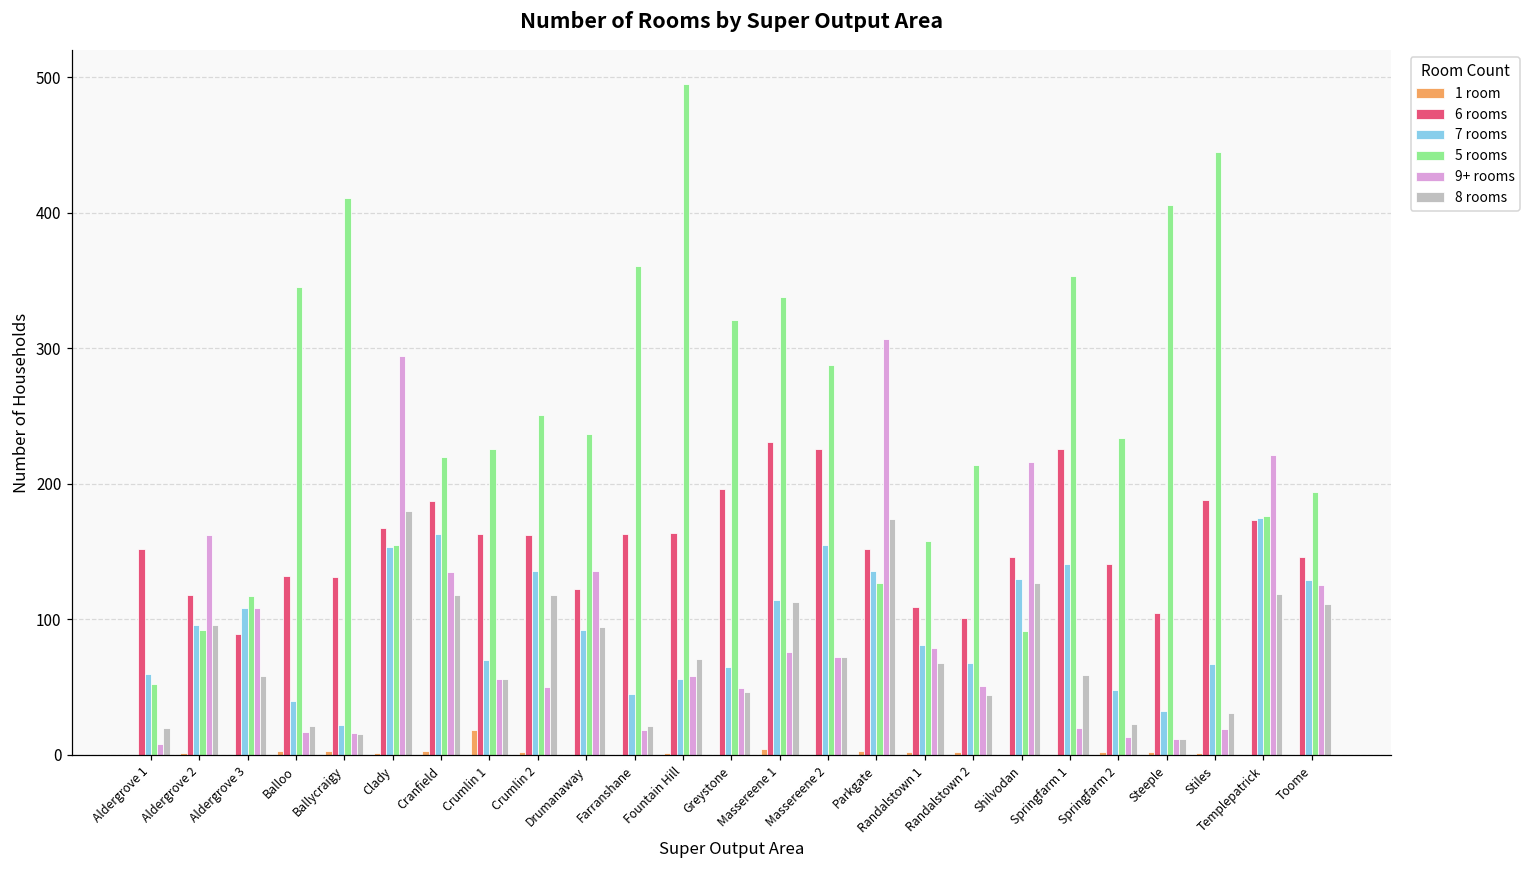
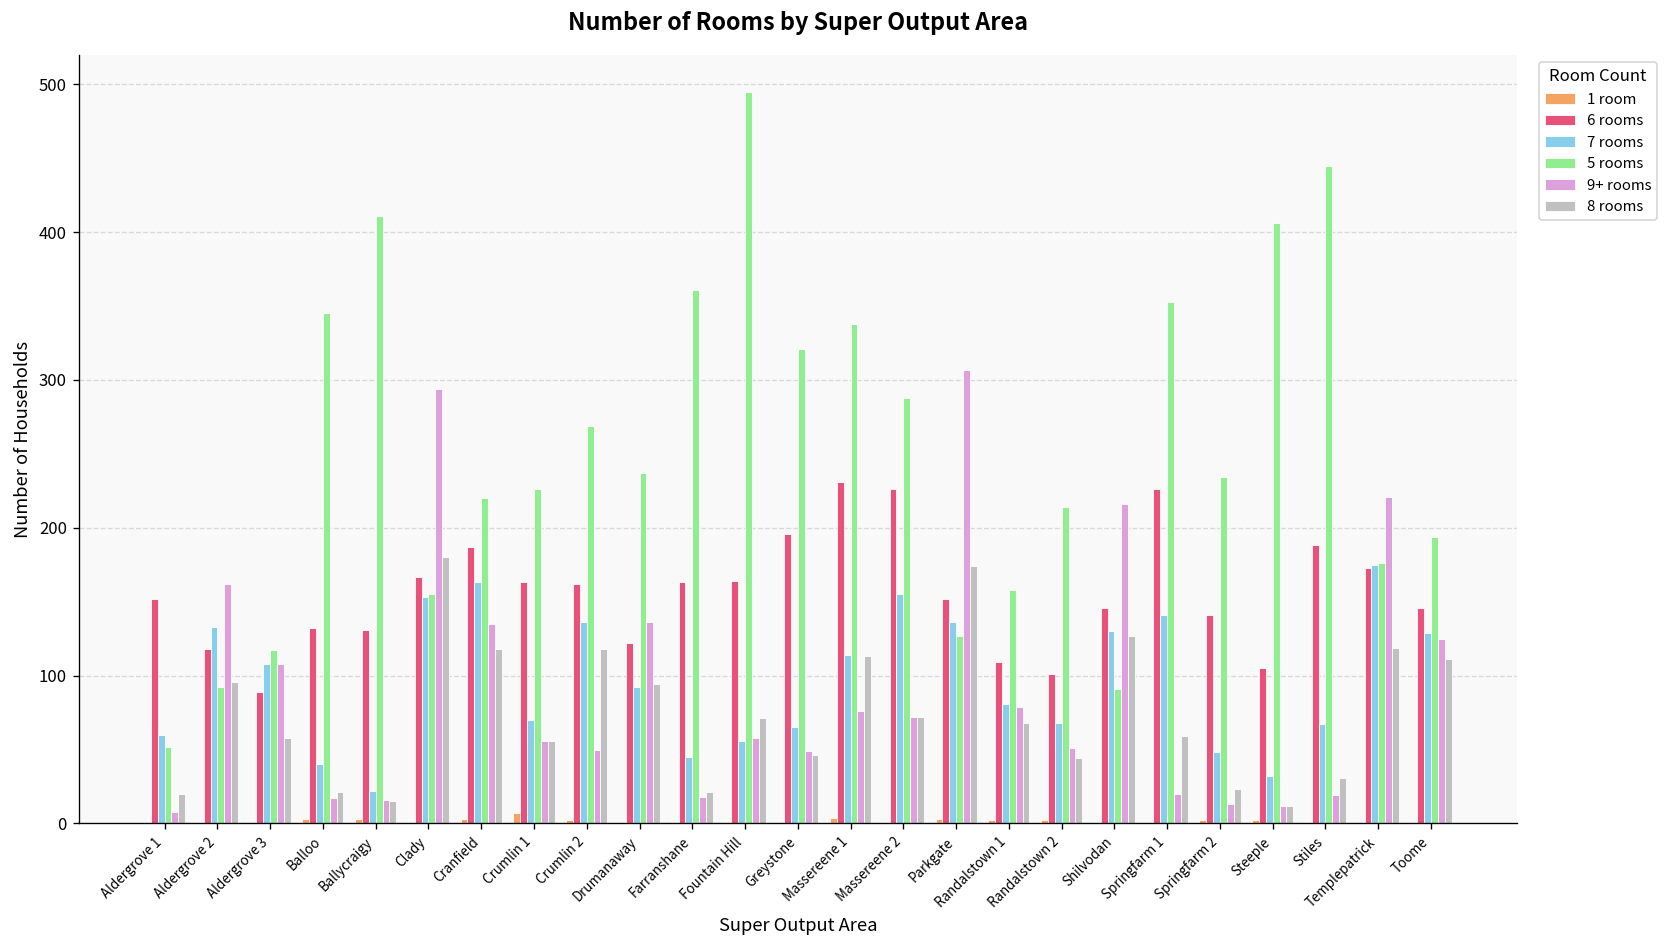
  {
    "1 room": {
      "Aldergrove 1": 0,
      "Aldergrove 3": 0,
      "Balloo": 3,
      "Ballycraigy": 3,
      "Cranfield": 3,
-     "Crumlin 1": 18,
+     "Crumlin 1": 7,
      "Drumanaway": 0,
      "Farranshane": 0,
      "Greystone": 0,
      "Massereene 1": 4,
      "Massereene 2": 0,
      "Parkgate": 3,
      "Shilvodan": 0,
      "Springfarm 1": 0,
      "Templepatrick": 0,
      "Toome": 0
    },
    "6 rooms": {
      "Aldergrove 1": 152,
      "Aldergrove 2": 118,
      "Aldergrove 3": 89,
      "Balloo": 132,
      "Ballycraigy": 131,
      "Clady": 167,
      "Cranfield": 187,
      "Crumlin 1": 163,
      "Crumlin 2": 162,
      "Drumanaway": 122,
      "Farranshane": 163,
      "Fountain Hill": 164,
      "Greystone": 196,
      "Massereene 1": 231,
      "Massereene 2": 226,
      "Parkgate": 152,
      "Randalstown 1": 109,
      "Randalstown 2": 101,
      "Shilvodan": 146,
      "Springfarm 1": 226,
      "Springfarm 2": 141,
      "Steeple": 105,
      "Stiles": 188,
      "Templepatrick": 173,
      "Toome": 146
    },
    "7 rooms": {
      "Aldergrove 1": 60,
-     "Aldergrove 2": 96,
+     "Aldergrove 2": 133,
      "Aldergrove 3": 108,
      "Balloo": 40,
      "Ballycraigy": 22,
      "Clady": 153,
      "Cranfield": 163,
      "Crumlin 1": 70,
      "Crumlin 2": 136,
      "Drumanaway": 92,
      "Farranshane": 45,
      "Fountain Hill": 56,
      "Greystone": 65,
      "Massereene 1": 114,
      "Massereene 2": 155,
      "Parkgate": 136,
      "Randalstown 1": 81,
      "Randalstown 2": 68,
      "Shilvodan": 130,
      "Springfarm 1": 141,
      "Springfarm 2": 48,
      "Steeple": 32,
      "Stiles": 67,
      "Templepatrick": 175,
      "Toome": 129
    },
    "5 rooms": {
      "Aldergrove 1": 52,
      "Aldergrove 2": 92,
      "Aldergrove 3": 117,
      "Balloo": 345,
      "Ballycraigy": 411,
      "Clady": 155,
      "Cranfield": 220,
      "Crumlin 1": 226,
-     "Crumlin 2": 251,
+     "Crumlin 2": 269,
      "Drumanaway": 237,
      "Farranshane": 361,
      "Fountain Hill": 495,
      "Greystone": 321,
      "Massereene 1": 338,
      "Massereene 2": 288,
      "Parkgate": 127,
      "Randalstown 1": 158,
      "Randalstown 2": 214,
      "Shilvodan": 91,
      "Springfarm 1": 353,
      "Springfarm 2": 234,
      "Steeple": 406,
      "Stiles": 445,
      "Templepatrick": 176,
      "Toome": 194
    }
  }
